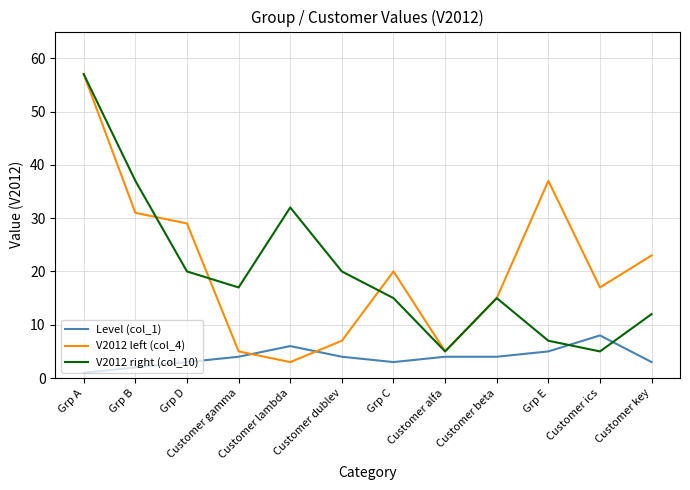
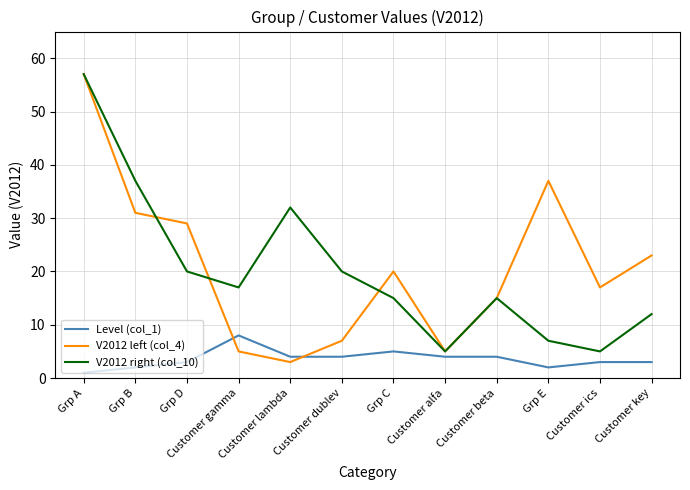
  {
    "Level (col_1)": {
      "Grp A": 1,
-     "Customer gamma": 4,
-     "Customer lambda": 6,
+     "Customer gamma": 8,
+     "Customer lambda": 4,
      "Customer dublev": 4,
-     "Grp C": 3,
+     "Grp C": 5,
      "Customer alfa": 4,
      "Customer beta": 4,
-     "Grp E": 5,
-     "Customer ics": 8,
+     "Grp E": 2,
+     "Customer ics": 3,
      "Customer key": 3
    },
    "V2012 left (col_4)": {
      "Grp B": 31,
      "Grp D": 29,
      "Customer gamma": 5,
      "Customer lambda": 3,
      "Customer dublev": 7,
      "Grp C": 20,
      "Grp E": 37,
      "Customer ics": 17,
      "Customer key": 23
    },
    "V2012 right (col_10)": {
      "Grp B": 37,
      "Grp D": 20,
      "Customer gamma": 17,
      "Customer lambda": 32,
      "Customer dublev": 20,
      "Grp C": 15,
      "Grp E": 7,
      "Customer ics": 5,
      "Customer key": 12
    }
  }
